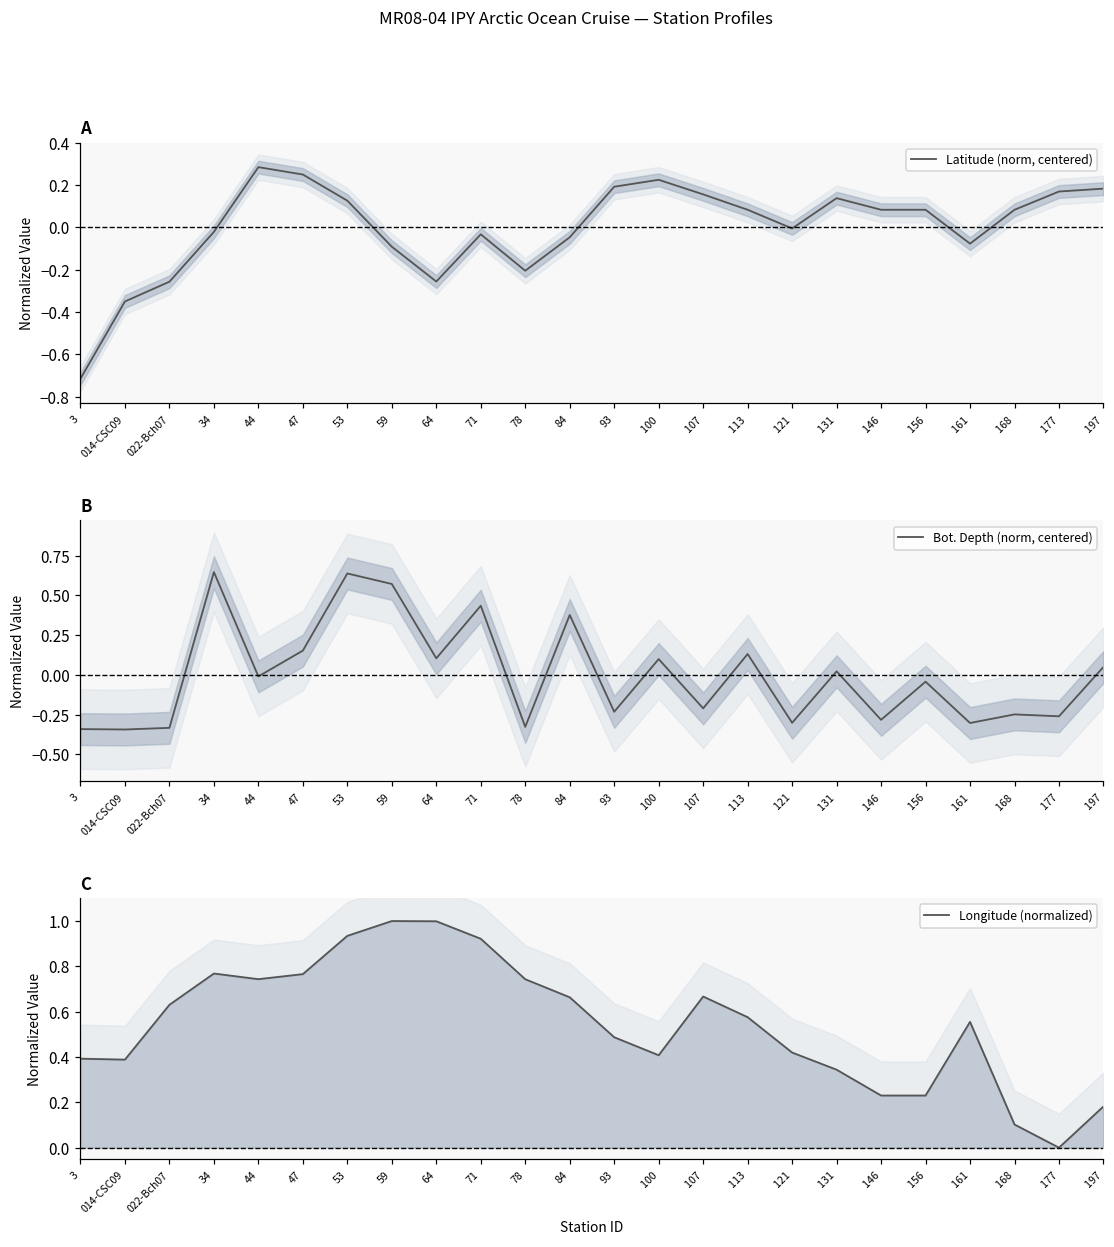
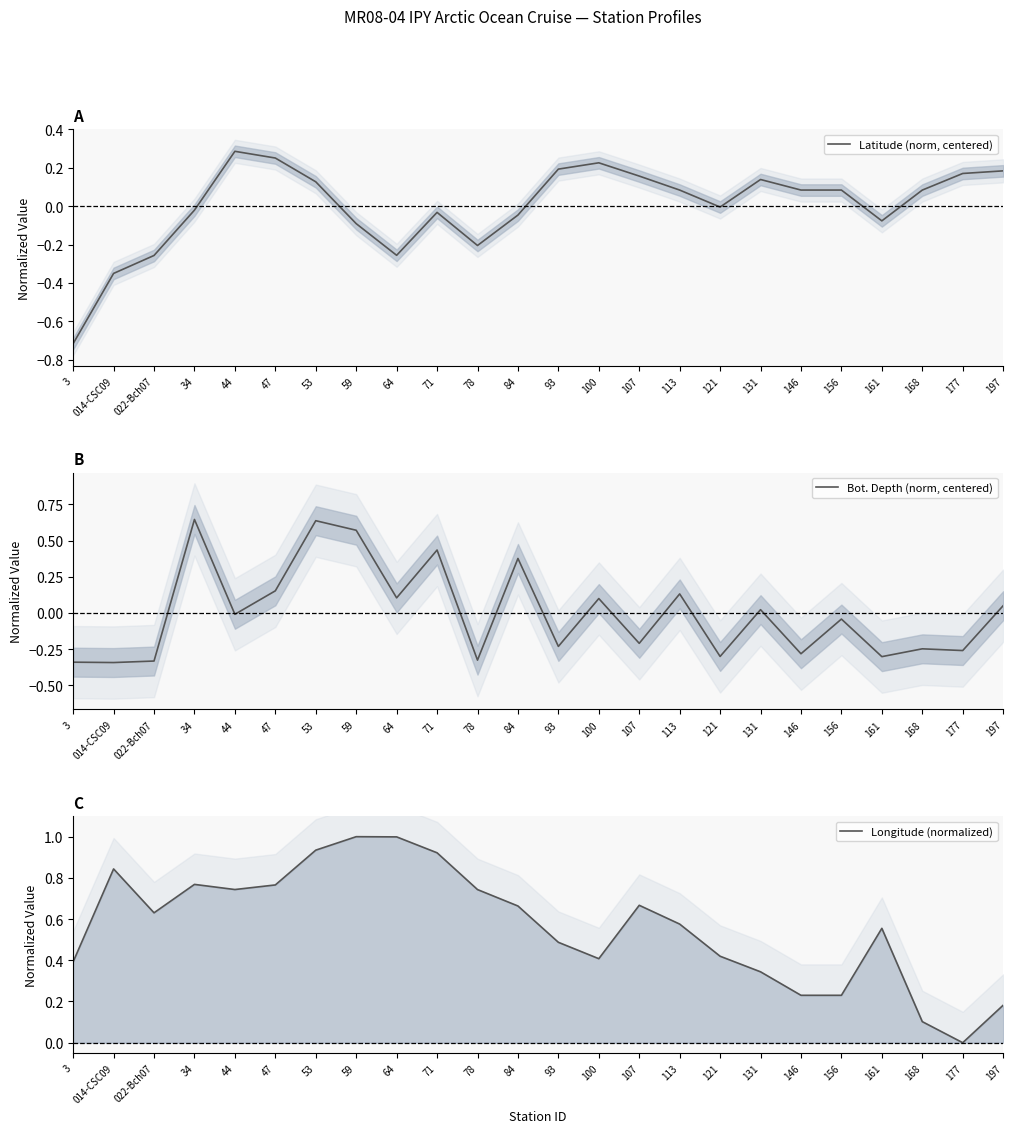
  {
    "A": {
      "Latitude (norm, centered)": {
        "3": -0.72,
        "014-CSC09": -0.35,
        "022-Bch07": -0.26,
        "34": -0.02,
        "44": 0.28,
        "47": 0.25,
        "53": 0.13,
        "59": -0.09,
        "64": -0.26,
        "71": -0.03,
        "78": -0.20,
        "84": -0.05,
        "93": 0.19,
        "100": 0.22,
        "107": 0.16,
        "113": 0.08,
        "121": -0.01,
        "131": 0.14,
        "146": 0.08,
        "156": 0.08,
        "161": -0.08,
        "168": 0.08,
        "177": 0.17,
        "197": 0.18
      }
    },
    "B": {
      "Bot. Depth (norm, centered)": {
        "3": -0.34,
        "014-CSC09": -0.34,
        "022-Bch07": -0.33,
        "34": 0.65,
        "44": -0.01,
        "47": 0.15,
        "53": 0.64,
        "59": 0.57,
        "64": 0.10,
        "71": 0.44,
        "78": -0.33,
        "84": 0.38,
        "93": -0.23,
        "100": 0.10,
        "107": -0.21,
        "113": 0.13,
        "121": -0.30,
        "131": 0.02,
        "146": -0.28,
        "156": -0.04,
        "161": -0.30,
        "168": -0.25,
        "177": -0.26,
        "197": 0.05
      }
    },
    "C": {
      "Longitude (normalized)": {
        "3": 0.39,
-       "014-CSC09": 0.39,
+       "014-CSC09": 0.84,
        "022-Bch07": 0.63,
        "34": 0.77,
        "44": 0.74,
        "47": 0.77,
        "53": 0.93,
        "59": 1.00,
        "64": 1.00,
        "71": 0.92,
        "78": 0.74,
        "84": 0.66,
        "93": 0.49,
        "100": 0.41,
        "107": 0.67,
        "113": 0.58,
        "121": 0.42,
        "131": 0.34,
        "146": 0.23,
        "156": 0.23,
        "161": 0.56,
        "168": 0.10,
        "177": 0.00,
        "197": 0.18
      }
    }
  }
